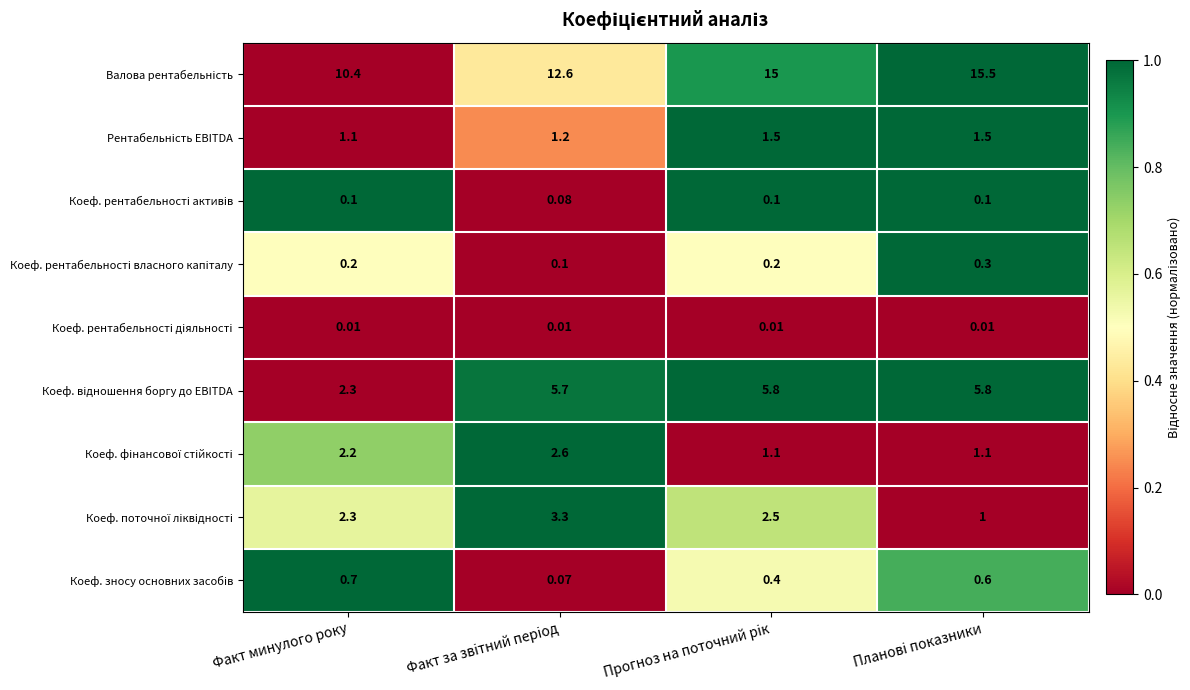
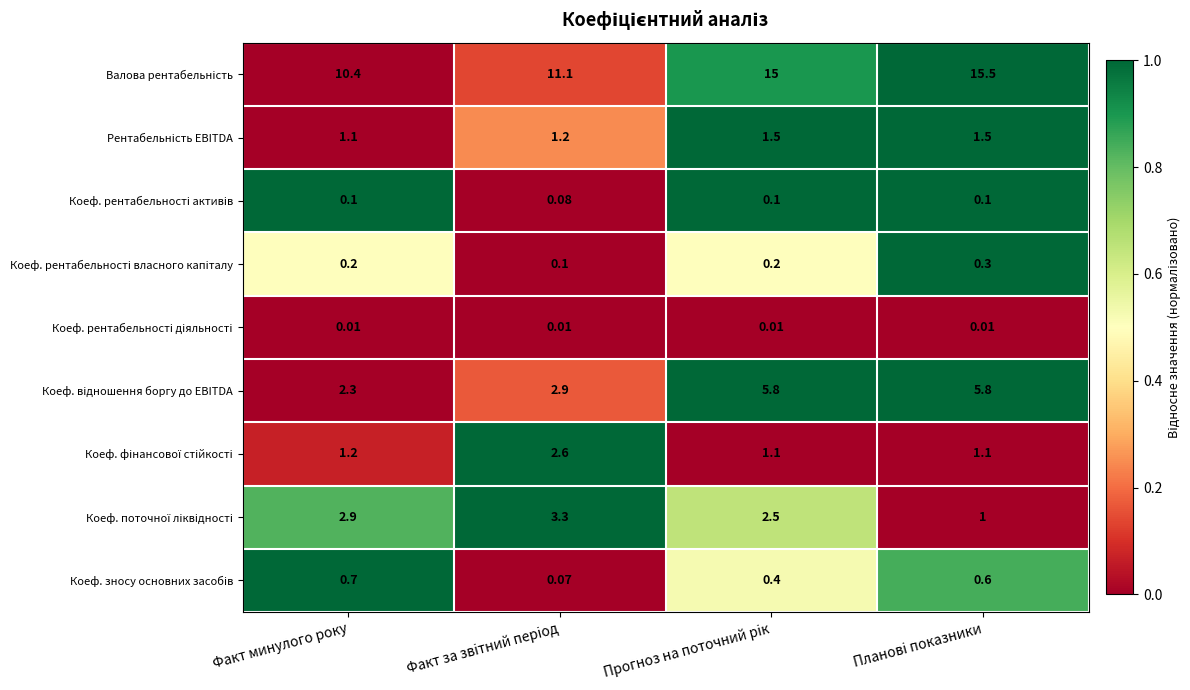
  {
    "Валова рентабельність": {
      "Факт минулого року": 10.4,
-     "Факт за звітний період": 12.6,
+     "Факт за звітний період": 11.1,
      "Прогноз на поточний рік": 15,
      "Планові показники": 15.5
    },
    "Рентабельність EBITDA": {
      "Факт минулого року": 1.1,
      "Факт за звітний період": 1.2,
      "Прогноз на поточний рік": 1.5,
      "Планові показники": 1.5
    },
    "Коеф. рентабельності активів": {
      "Факт минулого року": 0.1,
      "Факт за звітний період": 0.08,
      "Прогноз на поточний рік": 0.1,
      "Планові показники": 0.1
    },
    "Коеф. рентабельності власного капіталу": {
      "Факт минулого року": 0.2,
      "Факт за звітний період": 0.1,
      "Прогноз на поточний рік": 0.2,
      "Планові показники": 0.3
    },
    "Коеф. рентабельності діяльності": {
      "Факт минулого року": 0.01,
      "Факт за звітний період": 0.01,
      "Прогноз на поточний рік": 0.01,
      "Планові показники": 0.01
    },
    "Коеф. відношення боргу до EBITDA": {
      "Факт минулого року": 2.3,
-     "Факт за звітний період": 5.7,
+     "Факт за звітний період": 2.9,
      "Прогноз на поточний рік": 5.8,
      "Планові показники": 5.8
    },
    "Коеф. фінансової стійкості": {
-     "Факт минулого року": 2.2,
+     "Факт минулого року": 1.2,
      "Факт за звітний період": 2.6,
      "Прогноз на поточний рік": 1.1,
      "Планові показники": 1.1
    },
    "Коеф. поточної ліквідності": {
-     "Факт минулого року": 2.3,
+     "Факт минулого року": 2.9,
      "Факт за звітний період": 3.3,
      "Прогноз на поточний рік": 2.5,
      "Планові показники": 1
    },
    "Коеф. зносу основних засобів": {
      "Факт минулого року": 0.7,
      "Факт за звітний період": 0.07,
      "Прогноз на поточний рік": 0.4,
      "Планові показники": 0.6
    }
  }
